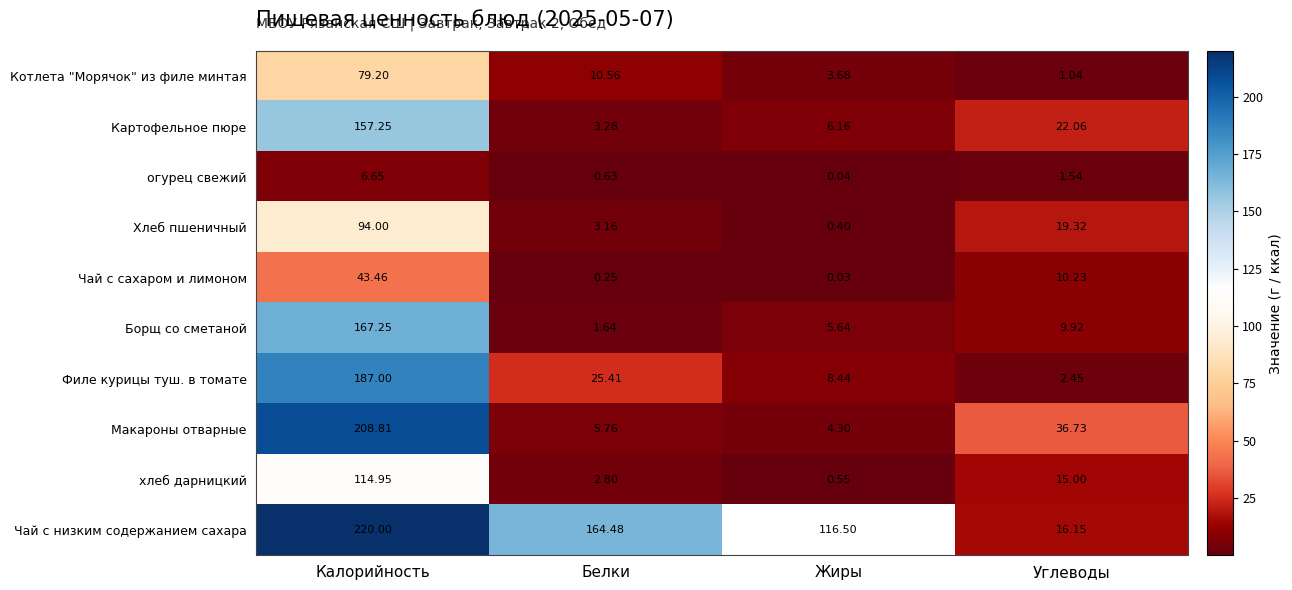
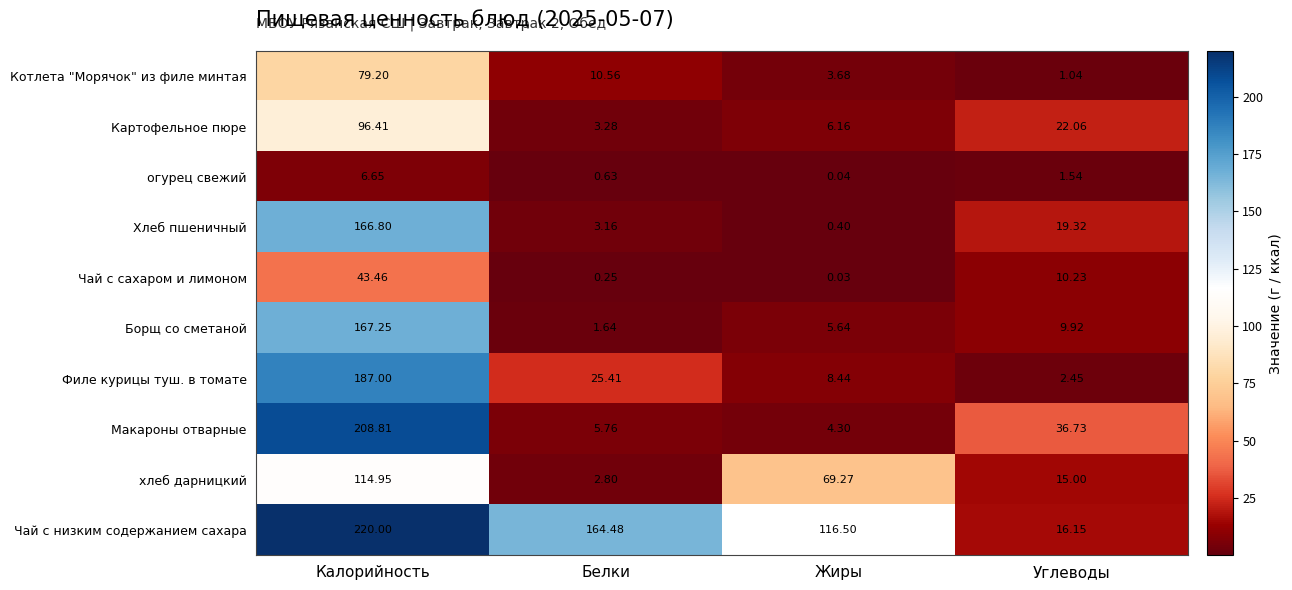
  {
    "Котлета \"Морячок\" из филе минтая": {
      "Калорийность": 79.20,
      "Белки": 10.56,
      "Жиры": 3.68,
      "Углеводы": 1.04
    },
    "Картофельное пюре": {
-     "Калорийность": 157.25,
+     "Калорийность": 96.41,
      "Белки": 3.28,
      "Жиры": 6.16,
      "Углеводы": 22.06
    },
    "огурец свежий": {
      "Калорийность": 6.65,
      "Белки": 0.63,
      "Жиры": 0.04,
      "Углеводы": 1.54
    },
    "Хлеб пшеничный": {
-     "Калорийность": 94.00,
+     "Калорийность": 166.80,
      "Белки": 3.16,
      "Жиры": 0.40,
      "Углеводы": 19.32
    },
    "Чай с сахаром и лимоном": {
      "Калорийность": 43.46,
      "Белки": 0.25,
      "Жиры": 0.03,
      "Углеводы": 10.23
    },
    "Борщ со сметаной": {
      "Калорийность": 167.25,
      "Белки": 1.64,
      "Жиры": 5.64,
      "Углеводы": 9.92
    },
    "Филе курицы туш. в томате": {
      "Калорийность": 187.00,
      "Белки": 25.41,
      "Жиры": 8.44,
      "Углеводы": 2.45
    },
    "Макароны отварные": {
      "Калорийность": 208.81,
      "Белки": 5.76,
      "Жиры": 4.30,
      "Углеводы": 36.73
    },
    "хлеб дарницкий": {
      "Калорийность": 114.95,
      "Белки": 2.80,
-     "Жиры": 0.55,
+     "Жиры": 69.27,
      "Углеводы": 15.00
    },
    "Чай с низким содержанием сахара": {
      "Калорийность": 220.00,
      "Белки": 164.48,
      "Жиры": 116.50,
      "Углеводы": 16.15
    }
  }
